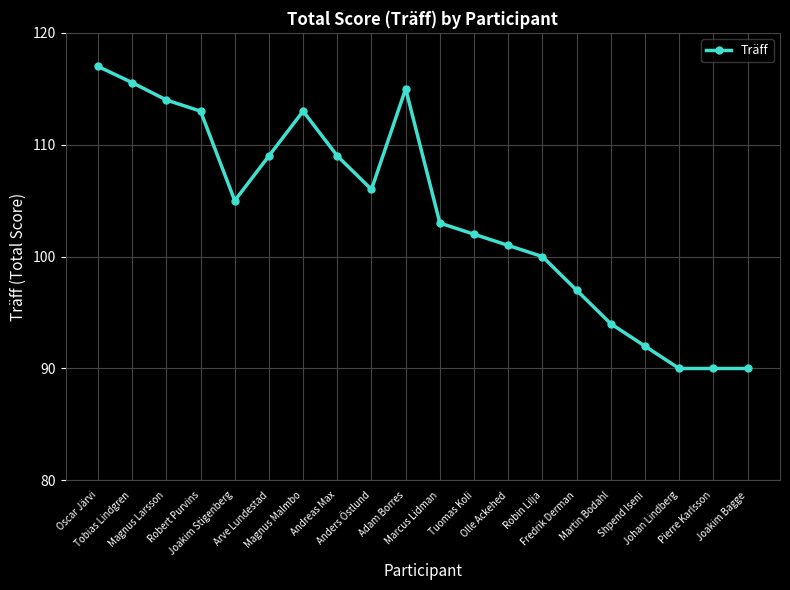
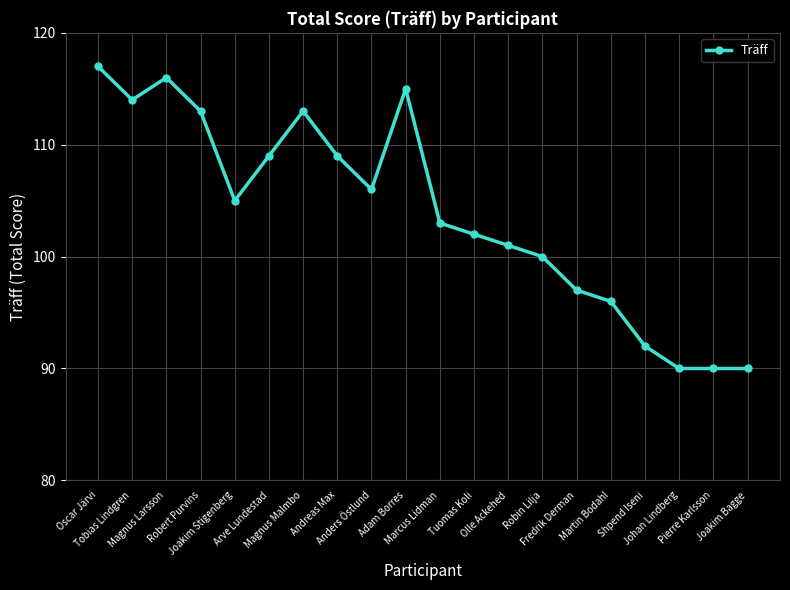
  {
    "Oscar Järvi": 117.0,
-   "Tobias Lindgren": 115.6,
-   "Magnus Larsson": 114,
+   "Tobias Lindgren": 114.0,
+   "Magnus Larsson": 116,
    "Robert Purvins": 113.0,
    "Joakim Stigenberg": 105.0,
    "Arve Lundestad": 109.0,
    "Magnus Malmbo": 113.0,
    "Andreas Max": 109.0,
    "Anders Östlund": 106.0,
    "Adam Borres": 115.0,
    "Marcus Lidman": 103.0,
    "Tuomas Koli": 102.0,
    "Olle Ackehed": 101.0,
    "Robin Lilja": 100.0,
    "Fredrik Derman": 97.0,
-   "Martin Bodahl": 94,
+   "Martin Bodahl": 96,
    "Shpend Iseni": 92.0,
    "Johan Lindberg": 90.0,
    "Pierre Karlsson": 90.0,
    "Joakim Bagge": 90.0
  }
